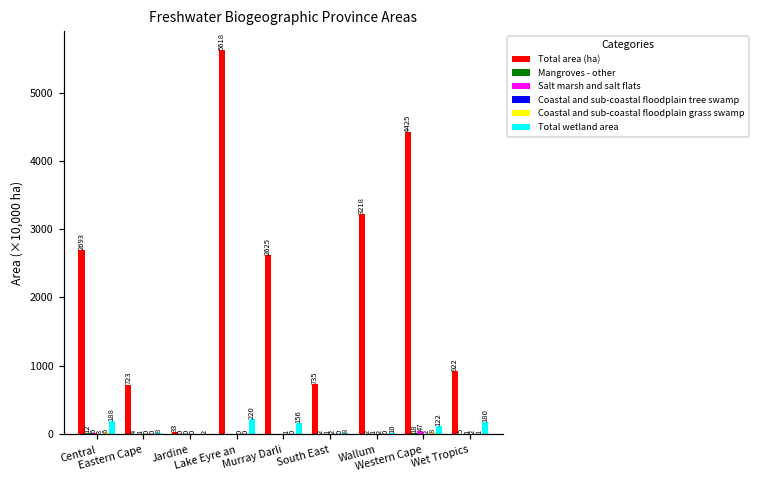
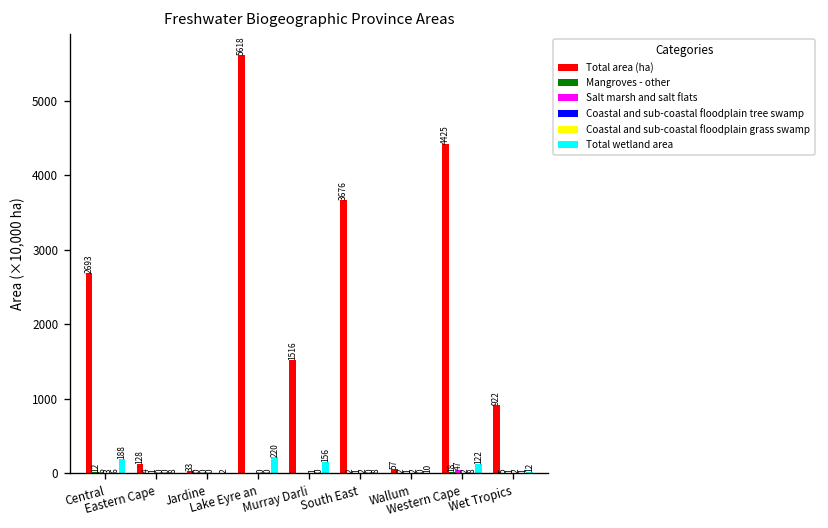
  {
    "Total area (ha)": {
      "Central": 2693,
-     "Eastern Cape": 723,
+     "Eastern Cape": 128,
      "Jardine": 33,
      "Lake Eyre an": 5618,
-     "Murray Darli": 2625,
-     "South East": 735,
-     "Wallum": 3218,
+     "Murray Darli": 1516,
+     "South East": 3676,
+     "Wallum": 57,
      "Western Cape": 4425,
      "Wet Tropics": 922
    },
    "Mangroves - other": {
      "Central": 12
    },
    "Total wetland area": {
      "Central": 188,
      "Jardine": 2,
      "Lake Eyre an": 220,
      "Murray Darli": 156,
      "Wallum": 10,
      "Western Cape": 122,
-     "Wet Tropics": 180
+     "Wet Tropics": 12
    }
  }
